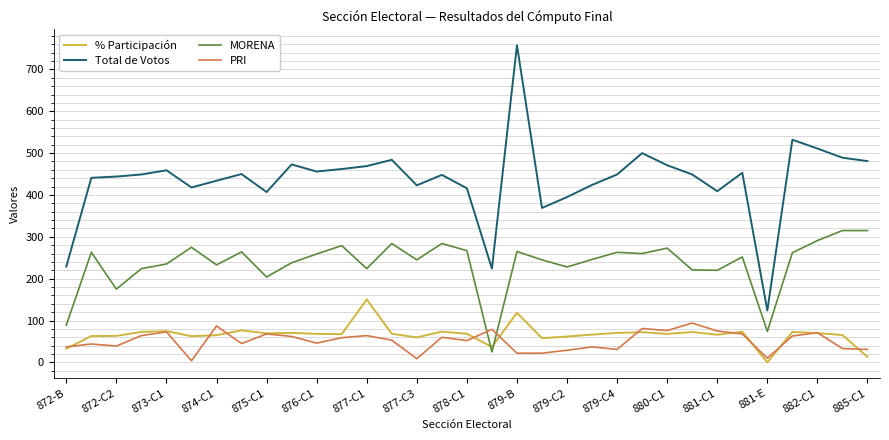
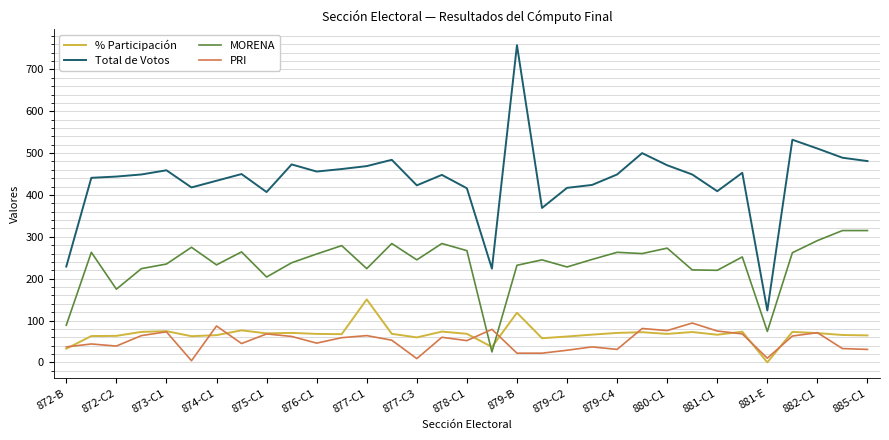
  {
    "% Participación": {
      "872-C2": 60,
      "874-C1": 70,
      "876-C1": 70,
      "877-C1": 150,
      "877-C3": 60,
      "878-C1": 70,
      "879-B": 120,
      "879-C2": 60,
      "879-C4": 70,
      "880-C1": 70,
      "881-C1": 70,
      "881-E": 0,
-     "885-C1": 10
+     "885-C1": 60
    },
    "Total de Votos": {
      "872-B": 230,
      "872-C2": 440,
      "873-C1": 460,
      "874-C1": 430,
      "875-C1": 410,
      "876-C1": 460,
      "877-C1": 470,
      "877-C3": 420,
      "878-C1": 420,
      "879-B": 760,
-     "879-C2": 400,
+     "879-C2": 420,
      "879-C4": 450,
      "880-C1": 470,
      "881-C1": 410,
      "881-E": 120,
      "882-C1": 510,
      "885-C1": 480
    },
    "MORENA": {
      "872-B": 90,
      "872-C2": 180,
      "873-C1": 240,
      "874-C1": 230,
      "875-C1": 200,
      "876-C1": 260,
      "877-C1": 220,
      "877-C3": 250,
      "878-C1": 270,
-     "879-B": 270,
+     "879-B": 230,
      "879-C2": 230,
      "879-C4": 260,
      "880-C1": 270,
      "881-C1": 220,
      "881-E": 70,
      "882-C1": 290,
      "885-C1": 320
    },
    "PRI": {
      "872-C2": 40,
      "874-C1": 90,
      "876-C1": 50,
      "877-C1": 60,
      "877-C3": 10,
      "878-C1": 50,
      "879-B": 20,
      "879-C2": 30,
      "879-C4": 30,
      "880-C1": 80,
      "881-C1": 80,
      "881-E": 10,
      "885-C1": 30
    }
  }
